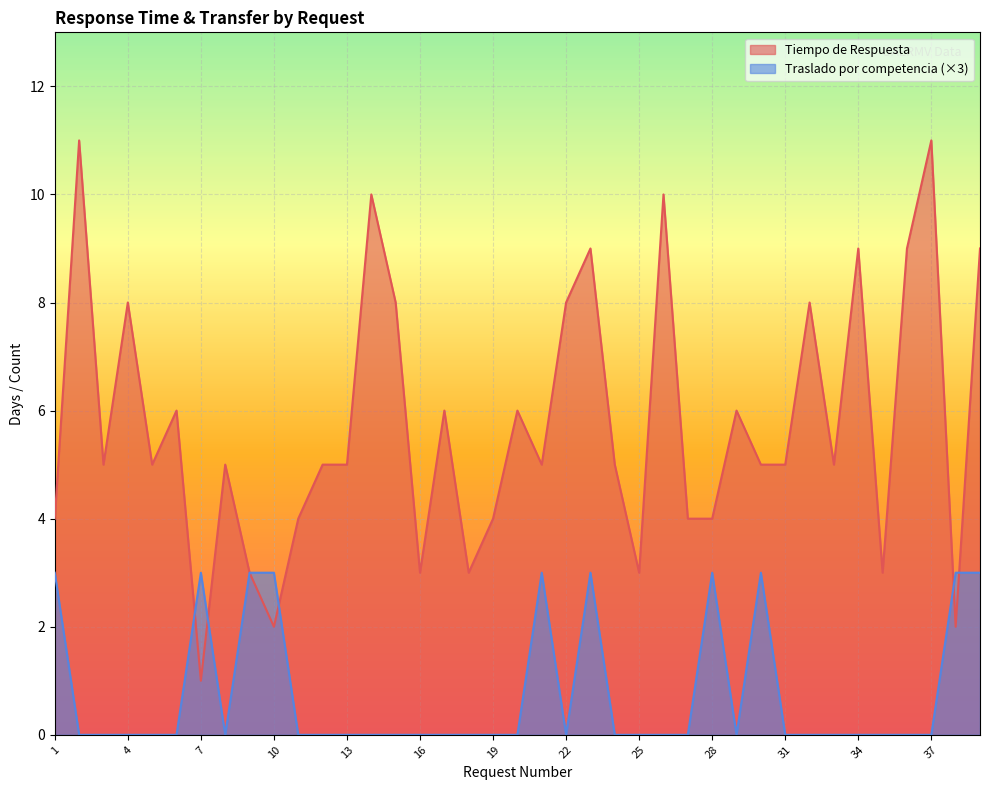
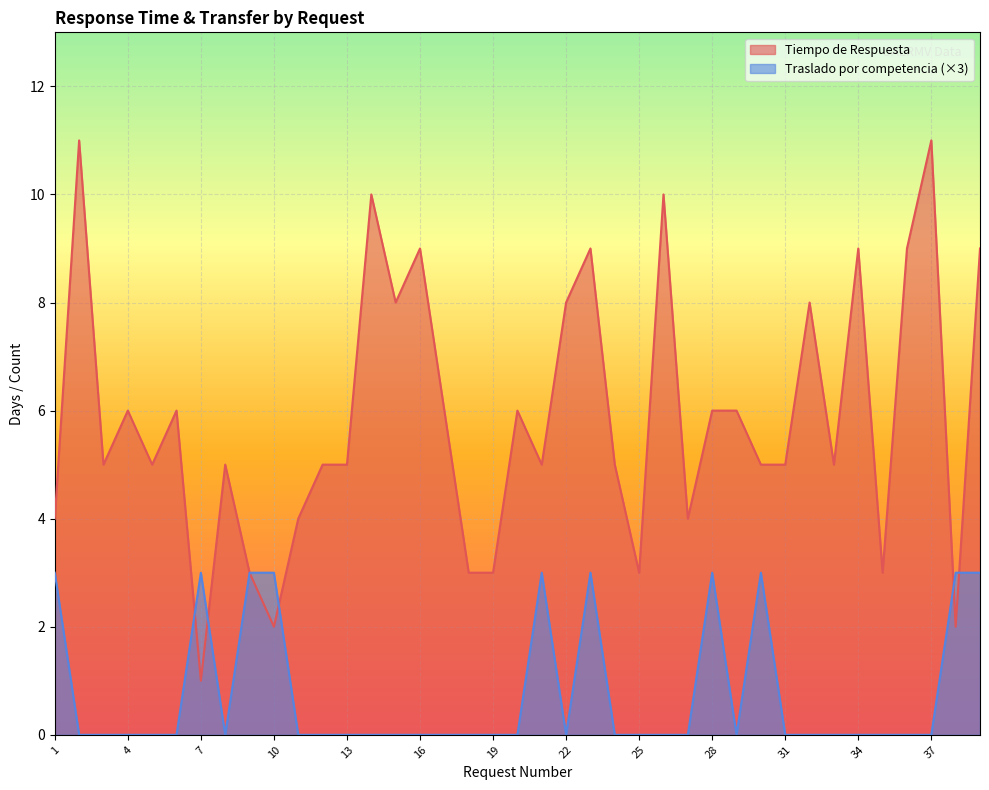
  {
    "Tiempo de Respuesta": {
      "1": 4,
-     "4": 8,
+     "4": 6,
      "7": 1,
      "10": 2,
      "13": 5,
-     "16": 3,
-     "19": 4,
+     "16": 9,
+     "19": 3,
      "22": 8,
      "25": 3,
-     "28": 4,
+     "28": 6,
      "31": 5,
      "34": 9,
      "37": 11
    },
    "Traslado por competencia (×3)": {
      "1": 3,
      "4": 0,
      "7": 3,
      "10": 3,
      "13": 0,
      "16": 0,
      "19": 0,
      "22": 0,
      "25": 0,
      "28": 3,
      "31": 0,
      "34": 0,
      "37": 0
    }
  }
